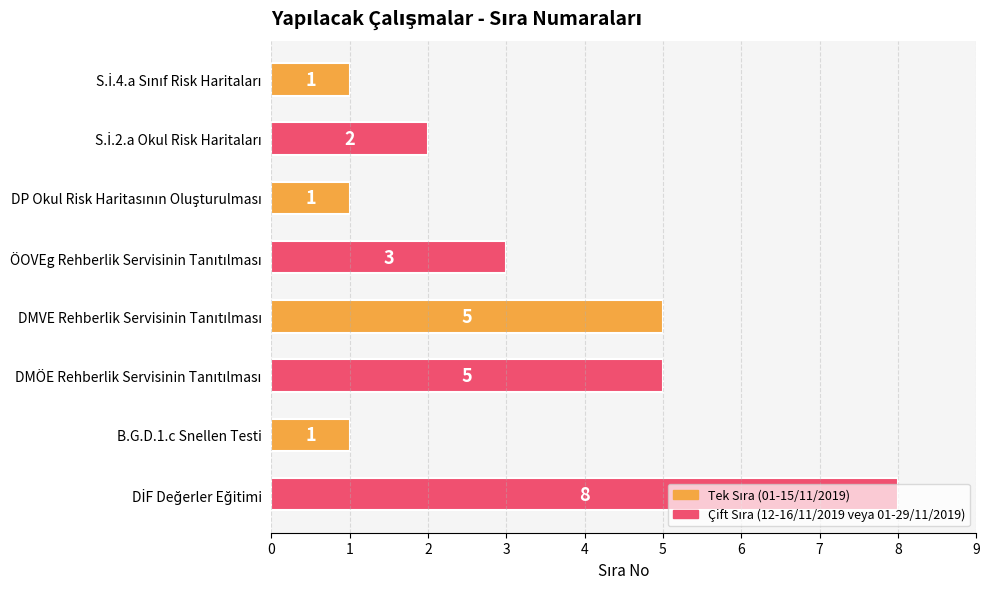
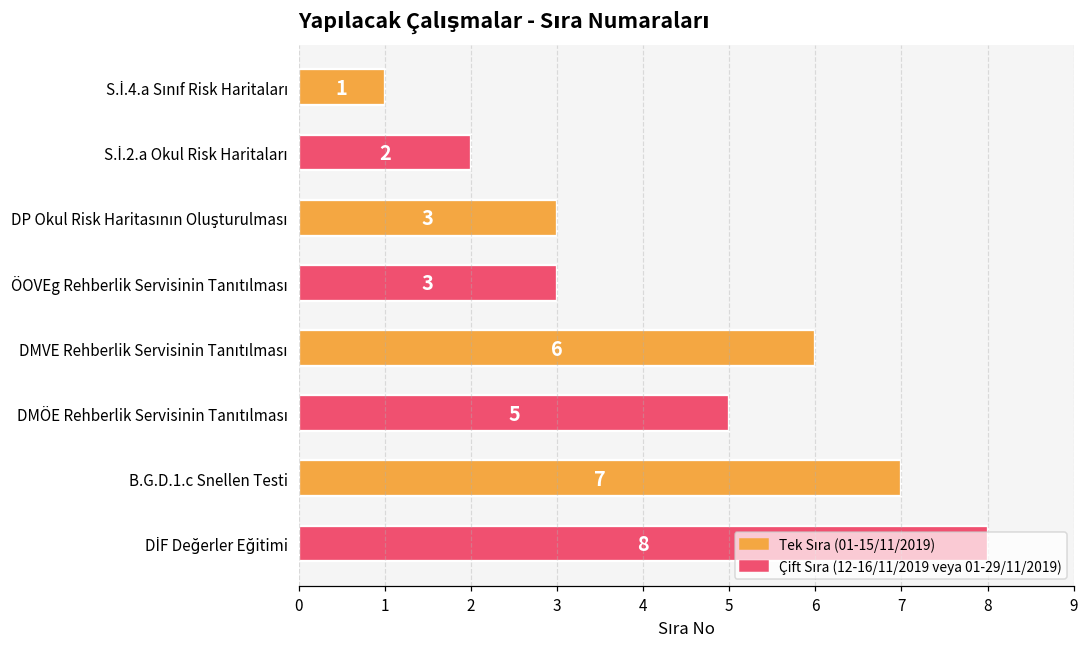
  {
    "S.İ.4.a Sınıf Risk Haritaları": 1,
    "S.İ.2.a Okul Risk Haritaları": 2,
-   "DP Okul Risk Haritasının Oluşturulması": 1,
+   "DP Okul Risk Haritasının Oluşturulması": 3,
    "ÖOVEg Rehberlik Servisinin Tanıtılması": 3,
-   "DMVE Rehberlik Servisinin Tanıtılması": 5,
+   "DMVE Rehberlik Servisinin Tanıtılması": 6,
    "DMÖE Rehberlik Servisinin Tanıtılması": 5,
-   "B.G.D.1.c Snellen Testi": 1
+   "B.G.D.1.c Snellen Testi": 7
  }
